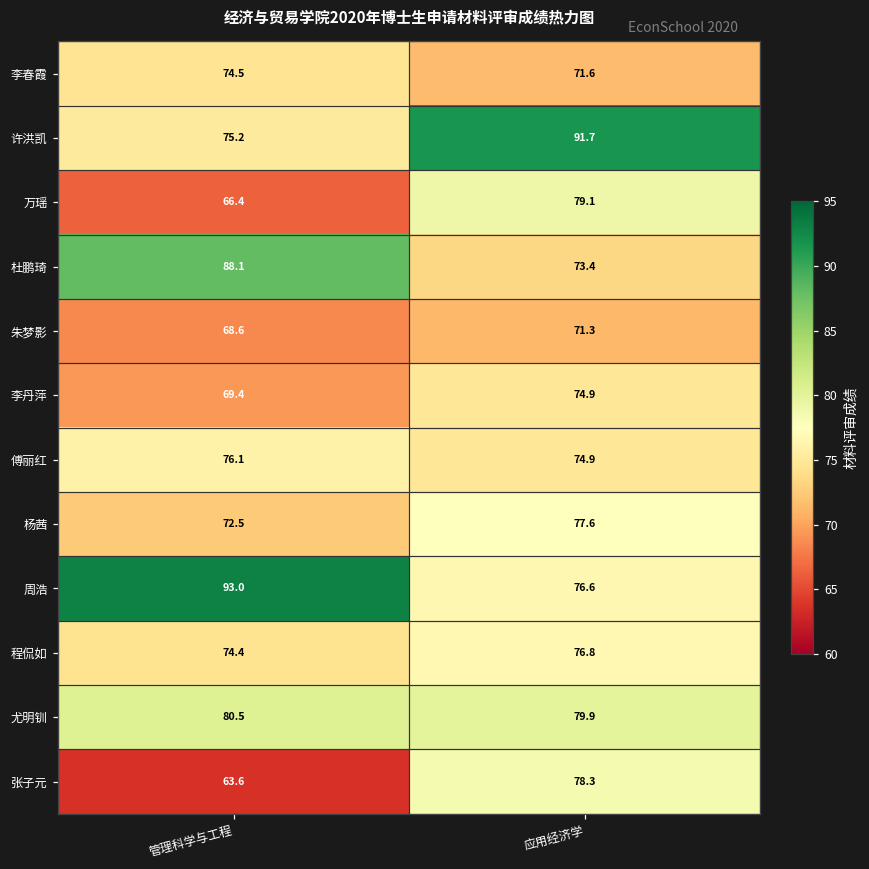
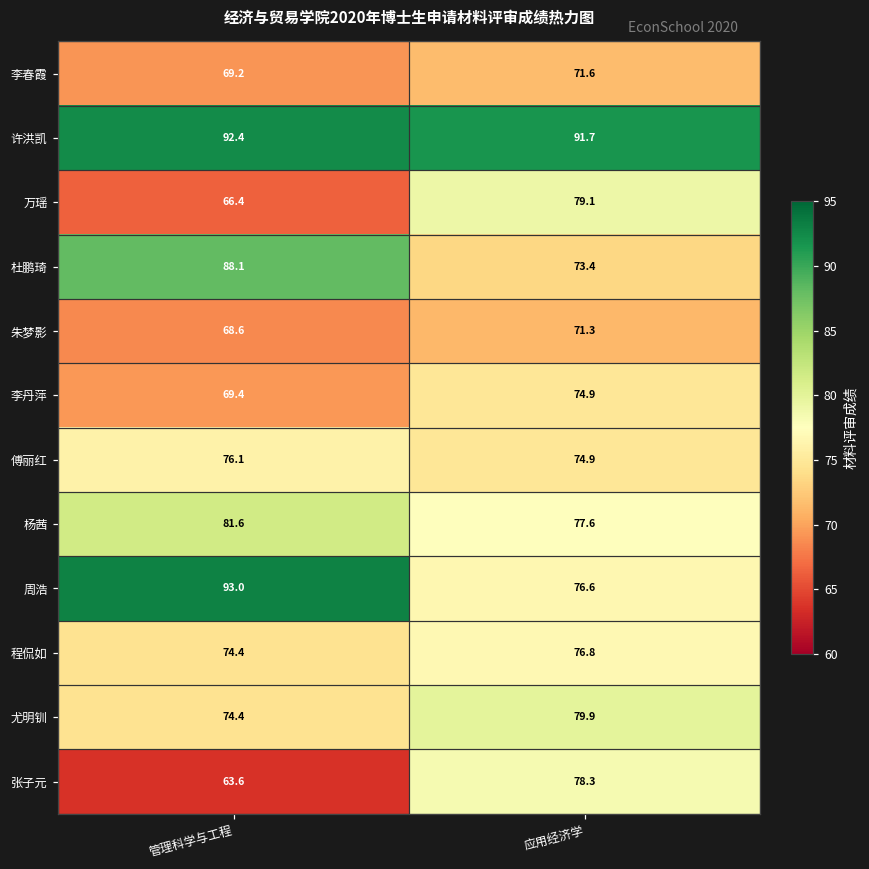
  {
    "李春霞": {
-     "管理科学与工程": 74.5,
+     "管理科学与工程": 69.2,
      "应用经济学": 71.6
    },
    "许洪凯": {
-     "管理科学与工程": 75.2,
+     "管理科学与工程": 92.4,
      "应用经济学": 91.7
    },
    "万瑶": {
      "管理科学与工程": 66.4,
      "应用经济学": 79.1
    },
    "杜鹏琦": {
      "管理科学与工程": 88.1,
      "应用经济学": 73.4
    },
    "朱梦影": {
      "管理科学与工程": 68.6,
      "应用经济学": 71.3
    },
    "李丹萍": {
      "管理科学与工程": 69.4,
      "应用经济学": 74.9
    },
    "傅丽红": {
      "管理科学与工程": 76.1,
      "应用经济学": 74.9
    },
    "杨茜": {
-     "管理科学与工程": 72.5,
+     "管理科学与工程": 81.6,
      "应用经济学": 77.6
    },
    "周浩": {
      "管理科学与工程": 93.0,
      "应用经济学": 76.6
    },
    "程侃如": {
      "管理科学与工程": 74.4,
      "应用经济学": 76.8
    },
    "尤明钏": {
-     "管理科学与工程": 80.5,
+     "管理科学与工程": 74.4,
      "应用经济学": 79.9
    },
    "张子元": {
      "管理科学与工程": 63.6,
      "应用经济学": 78.3
    }
  }
